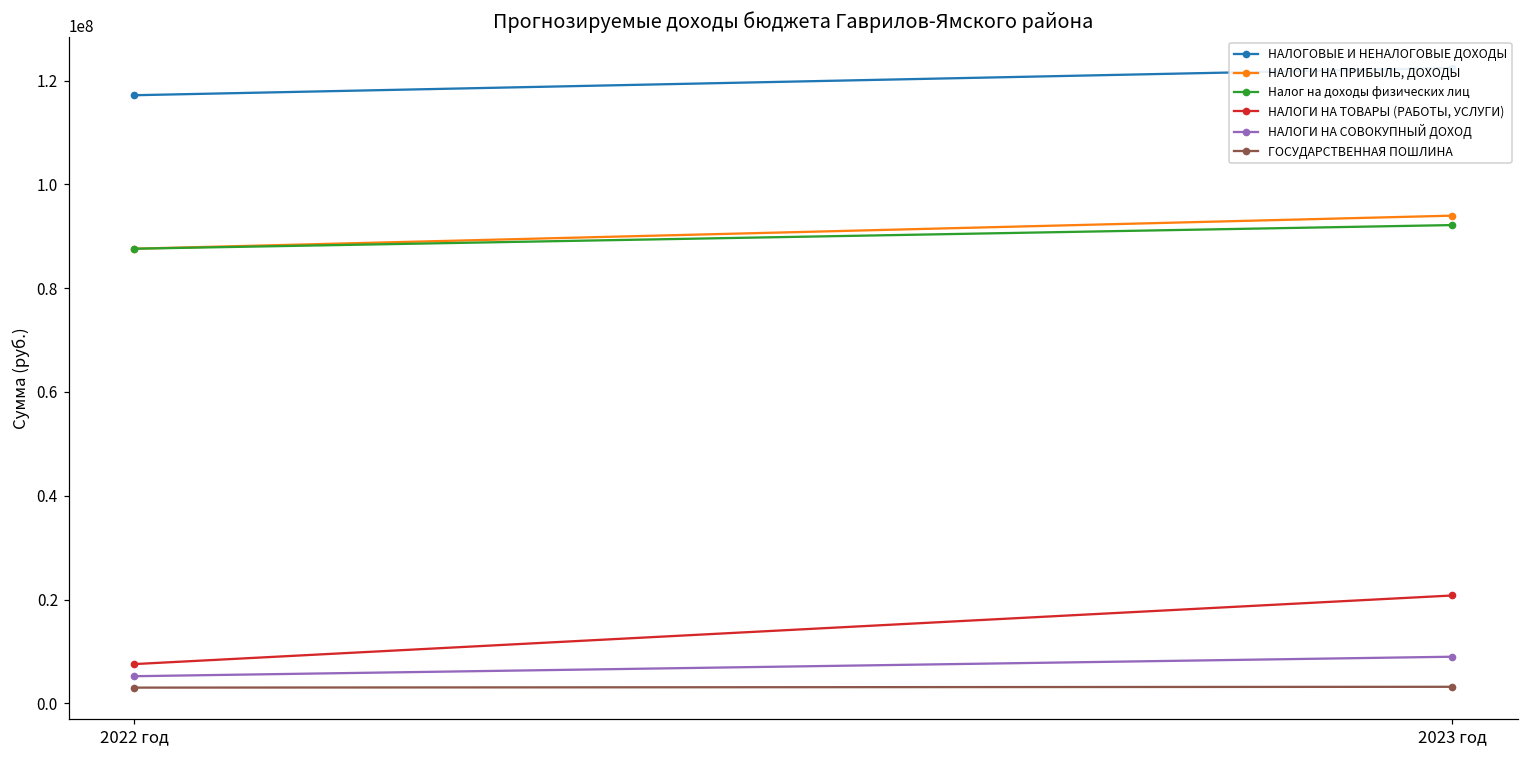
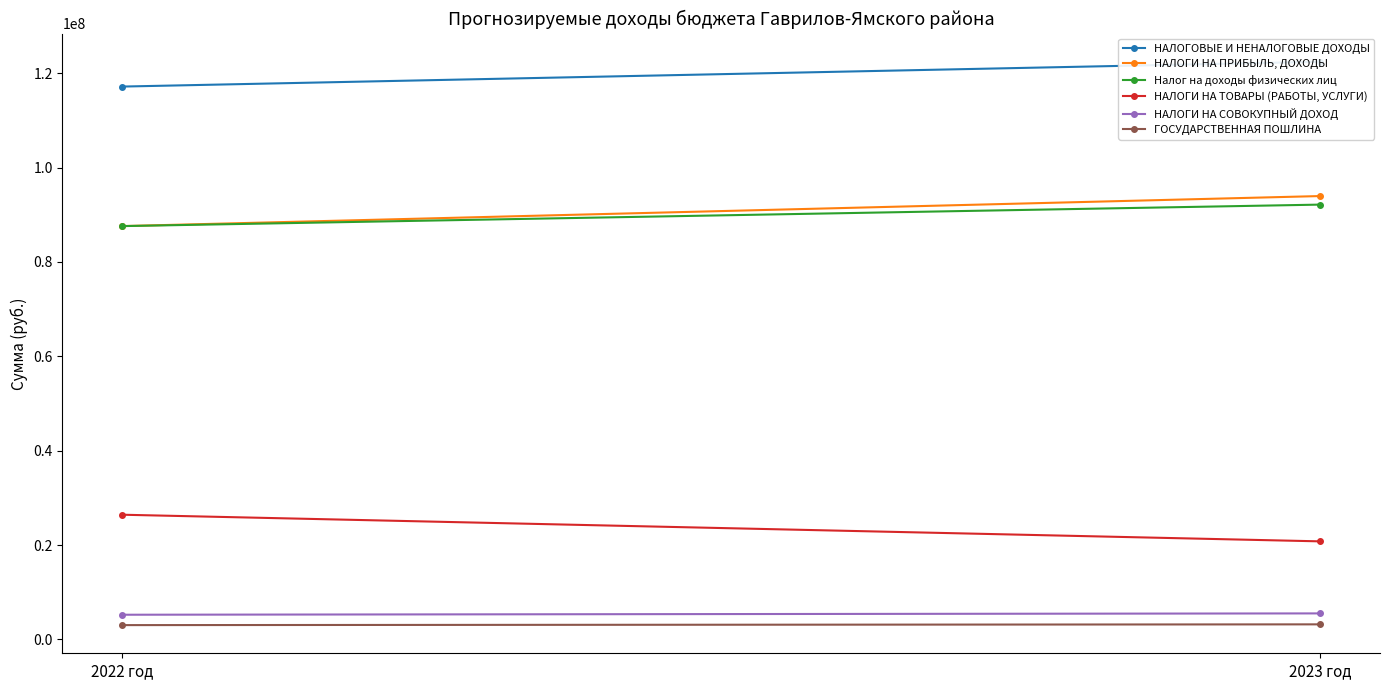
  {
    "НАЛОГОВЫЕ И НЕНАЛОГОВЫЕ ДОХОДЫ": {
      "2022 год": 117000000
    },
    "НАЛОГИ НА ПРИБЫЛЬ, ДОХОДЫ": {
      "2023 год": 94000000
    },
    "Налог на доходы физических лиц": {
      "2023 год": 92000000
    },
    "НАЛОГИ НА ТОВАРЫ (РАБОТЫ, УСЛУГИ)": {
-     "2022 год": 8000000,
+     "2022 год": 26000000,
      "2023 год": 21000000
    },
    "НАЛОГИ НА СОВОКУПНЫЙ ДОХОД": {
      "2022 год": 5000000,
-     "2023 год": 9000000
+     "2023 год": 6000000
    },
    "ГОСУДАРСТВЕННАЯ ПОШЛИНА": {
      "2022 год": 3000000,
      "2023 год": 3000000
    }
  }
